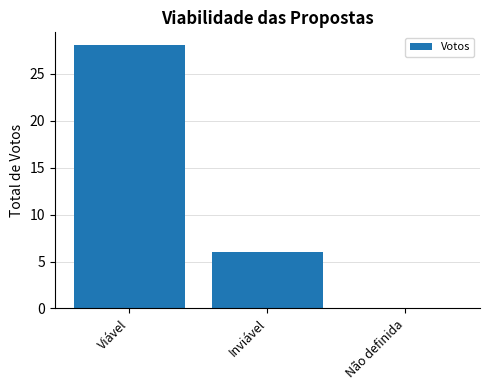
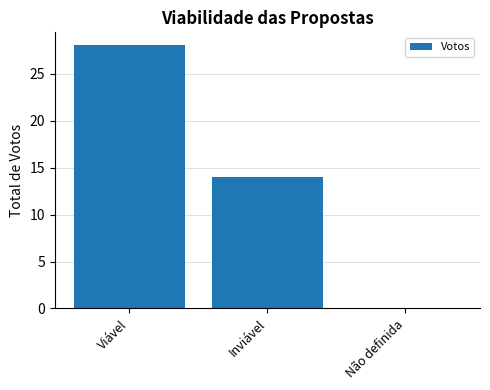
  {
    "Viável": 28,
-   "Inviável": 6,
+   "Inviável": 14,
    "Não definida": 0
  }
